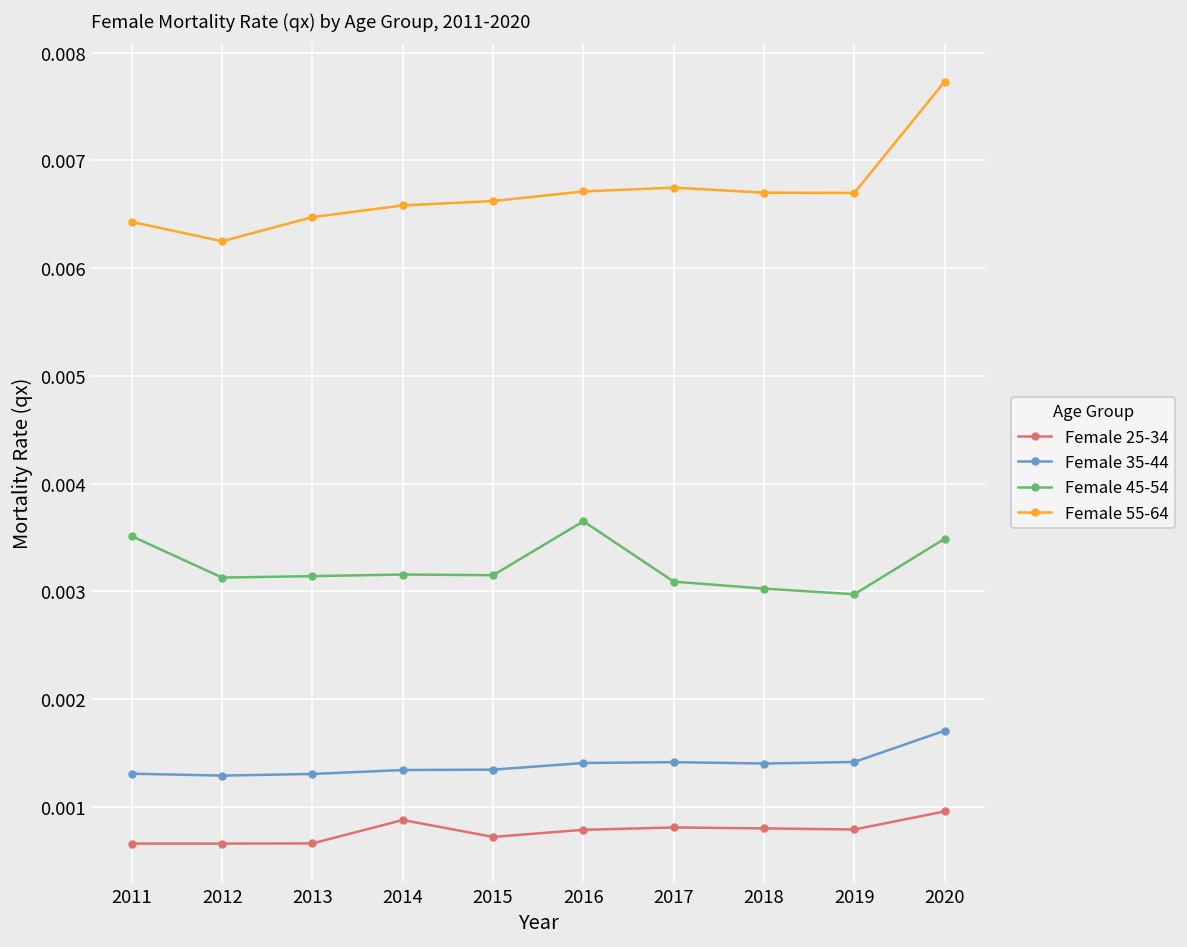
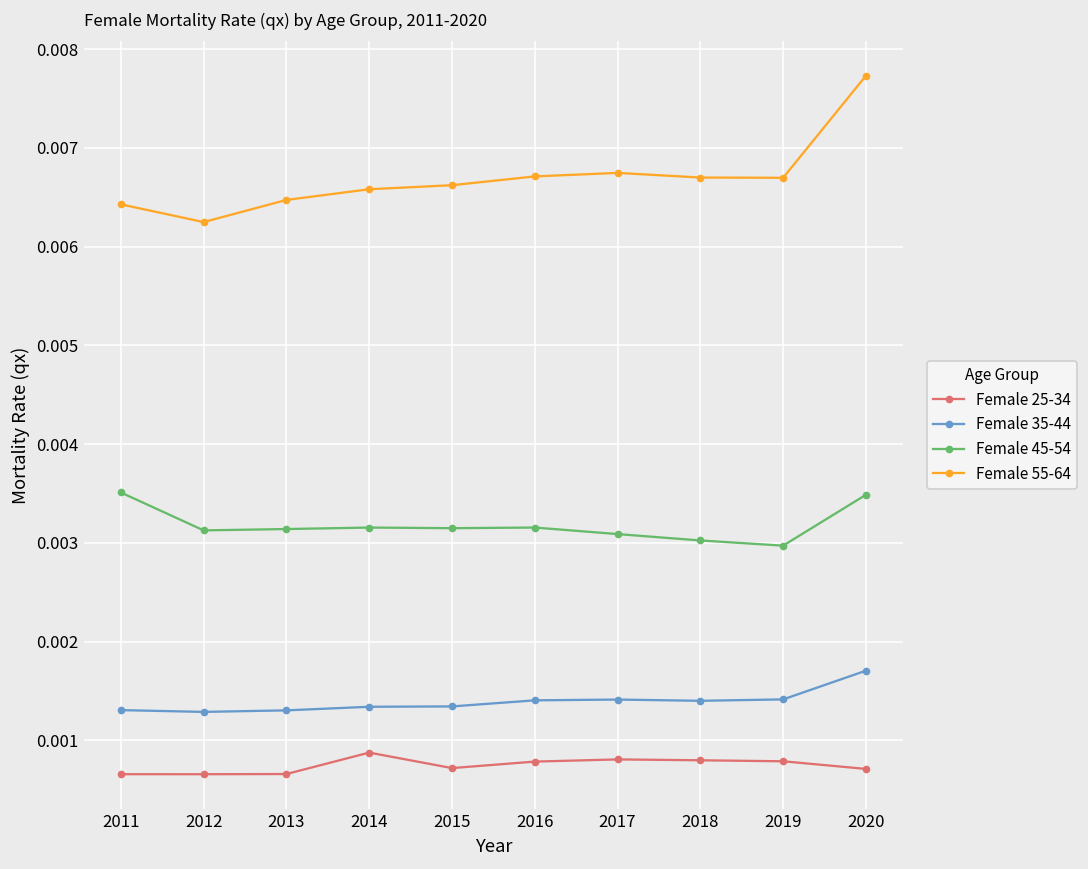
  {
    "Female 25-34": {
      "2011": 0.0007,
      "2012": 0.0007,
      "2013": 0.0007,
      "2014": 0.0009,
      "2015": 0.0007,
      "2016": 0.0008,
      "2017": 0.0008,
      "2018": 0.0008,
      "2019": 0.0008,
-     "2020": 0.0010
+     "2020": 0.0007
    },
    "Female 35-44": {
      "2011": 0.0013,
      "2012": 0.0013,
      "2013": 0.0013,
      "2014": 0.0013,
      "2015": 0.0013,
      "2016": 0.0014,
      "2017": 0.0014,
      "2018": 0.0014,
      "2019": 0.0014,
      "2020": 0.0017
    },
    "Female 45-54": {
      "2011": 0.0035,
      "2012": 0.0031,
      "2013": 0.0031,
      "2014": 0.0032,
      "2015": 0.0031,
-     "2016": 0.0037,
+     "2016": 0.0032,
      "2017": 0.0031,
      "2018": 0.0030,
      "2019": 0.0030,
      "2020": 0.0035
    },
    "Female 55-64": {
      "2011": 0.0064,
      "2012": 0.0062,
      "2013": 0.0065,
      "2014": 0.0066,
      "2015": 0.0066,
      "2016": 0.0067,
      "2017": 0.0067,
      "2018": 0.0067,
      "2019": 0.0067,
      "2020": 0.0077
    }
  }
